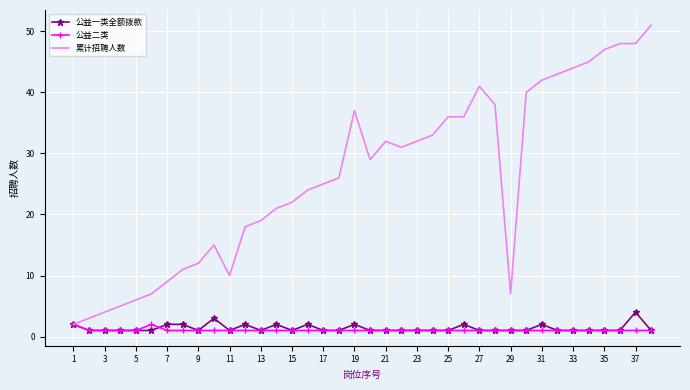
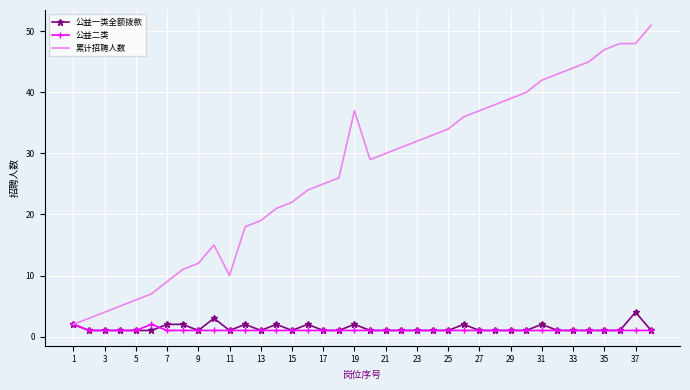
  {
    "公益一类全额拨款": {
      "7": 2,
      "19": 2,
      "31": 2,
      "37": 4
    },
    "公益二类": {
      "7": 1,
      "19": 1,
      "31": 1,
      "37": 1
    },
    "累计招聘人数": {
      "3": 4,
      "5": 6,
      "7": 9,
      "9": 12,
      "11": 10,
      "13": 19,
      "15": 22,
      "17": 25,
      "19": 37,
-     "21": 32,
+     "21": 30,
      "23": 32,
-     "25": 36,
-     "27": 41,
-     "29": 7,
+     "25": 34,
+     "27": 37,
+     "29": 39,
      "31": 42,
      "33": 44,
      "35": 47,
      "37": 48
    }
  }
